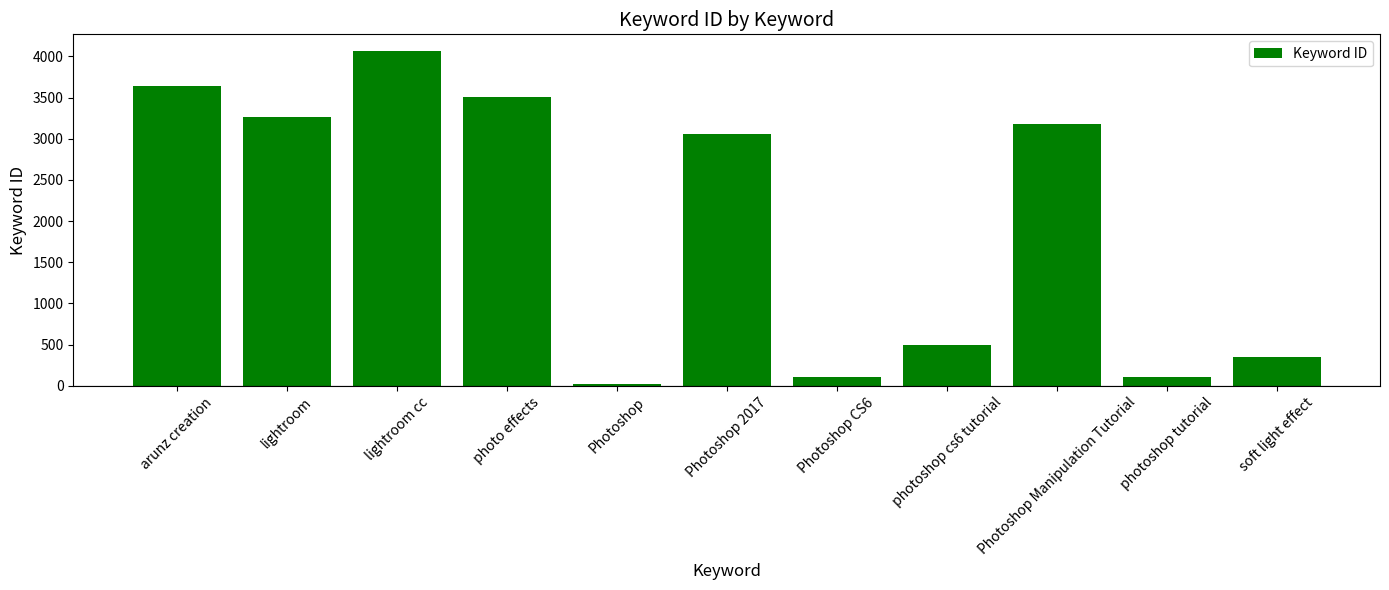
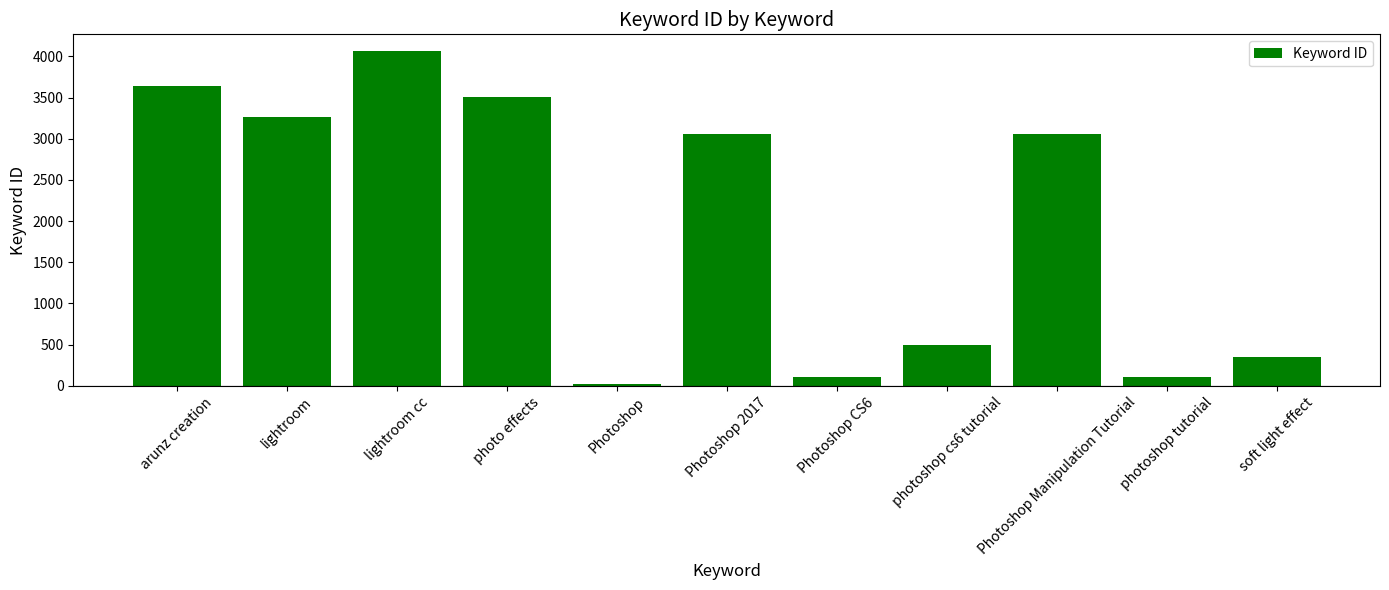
  {
    "arunz creation": 3600,
    "lightroom": 3300,
    "lightroom cc": 4100,
    "photo effects": 3500,
    "Photoshop 2017": 3100,
    "Photoshop CS6": 100,
    "photoshop cs6 tutorial": 500,
-   "Photoshop Manipulation Tutorial": 3200,
+   "Photoshop Manipulation Tutorial": 3100,
    "photoshop tutorial": 100,
    "soft light effect": 300
  }
